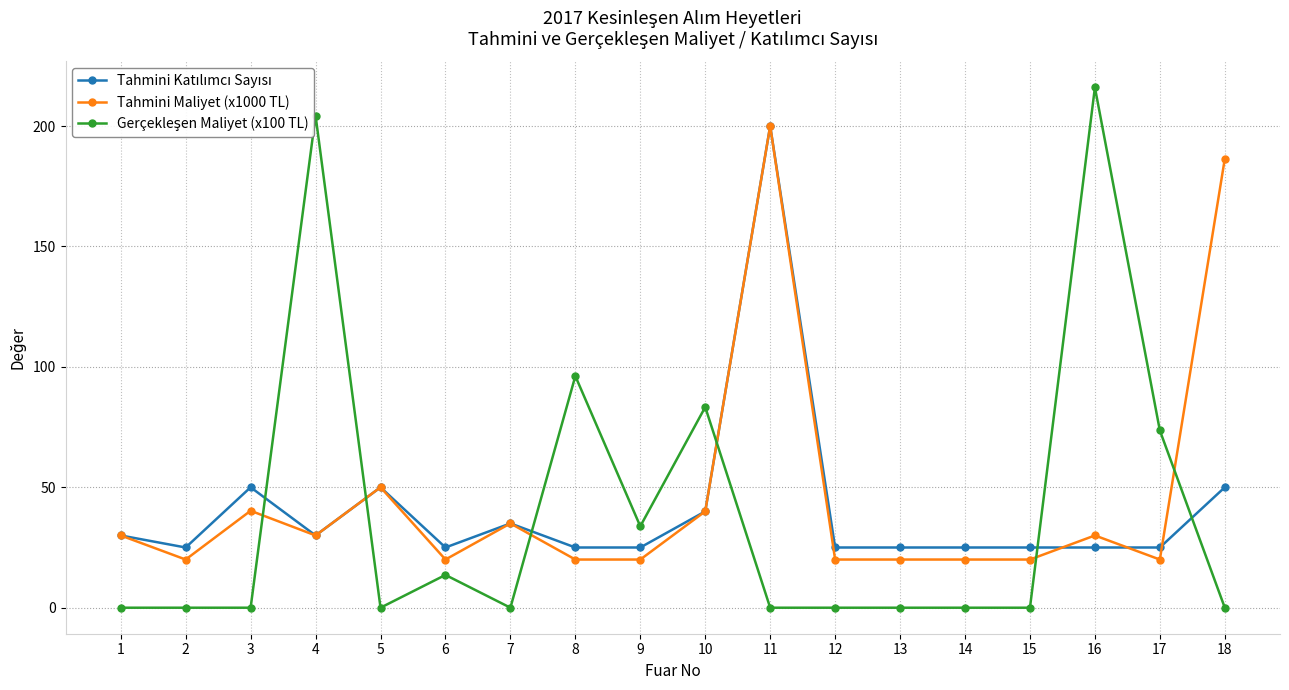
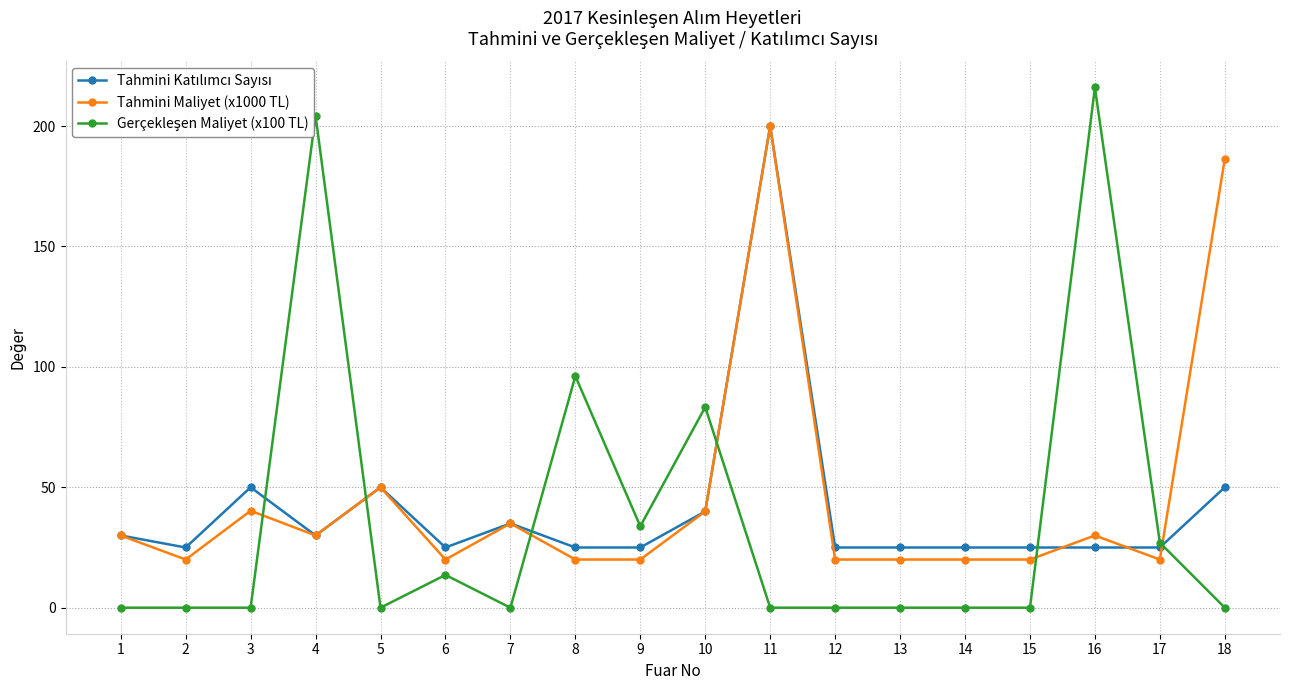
  {
    "Tahmini Katılımcı Sayısı": {
      "2": 25,
      "3": 50,
      "6": 25,
      "8": 25,
      "9": 25,
      "12": 25,
      "13": 25,
      "14": 25,
      "15": 25,
      "16": 25,
      "17": 25,
      "18": 50
    },
    "Tahmini Maliyet (x1000 TL)": {
      "2": 20,
      "3": 40,
      "6": 20,
      "8": 20,
      "9": 20,
      "12": 20,
      "13": 20,
      "14": 20,
      "15": 20,
      "16": 30,
      "17": 20,
      "18": 186
    },
    "Gerçekleşen Maliyet (x100 TL)": {
      "1": 0,
      "2": 0,
      "3": 0,
      "4": 204,
      "5": 0,
      "6": 14,
      "7": 0,
      "8": 96,
      "9": 34,
      "10": 83,
      "11": 0,
      "12": 0,
      "13": 0,
      "14": 0,
      "15": 0,
      "16": 216,
-     "17": 74,
+     "17": 27,
      "18": 0
    }
  }
